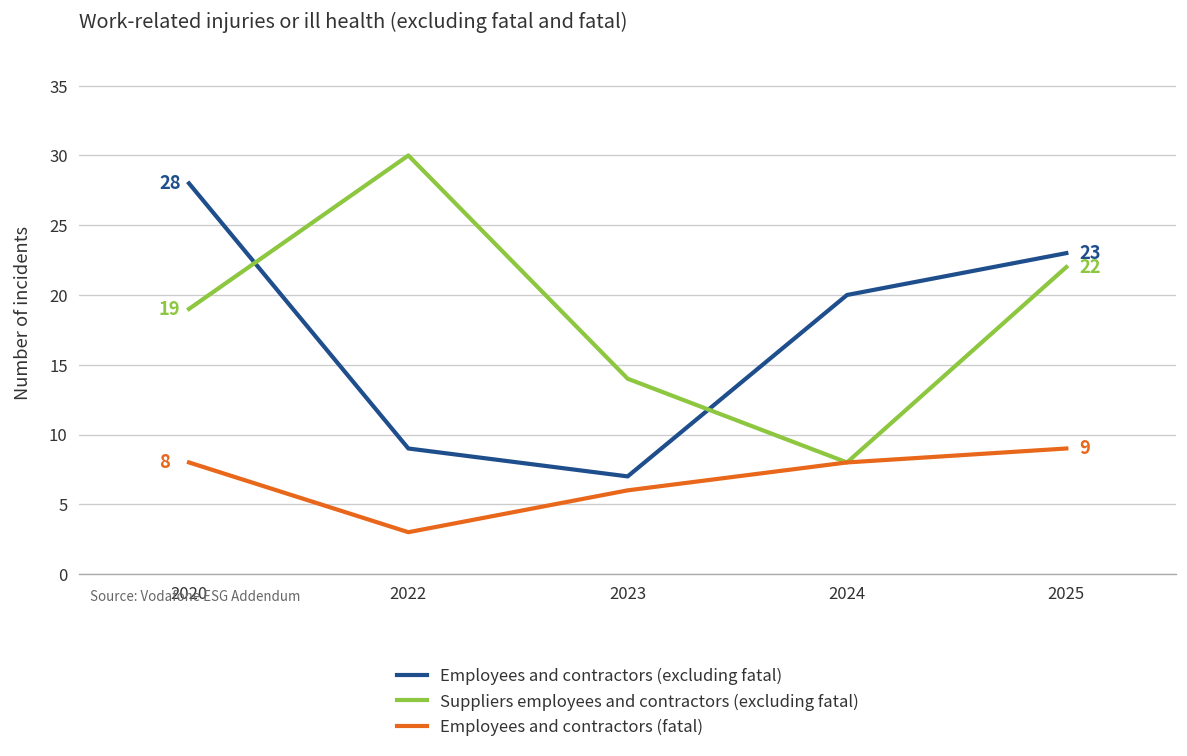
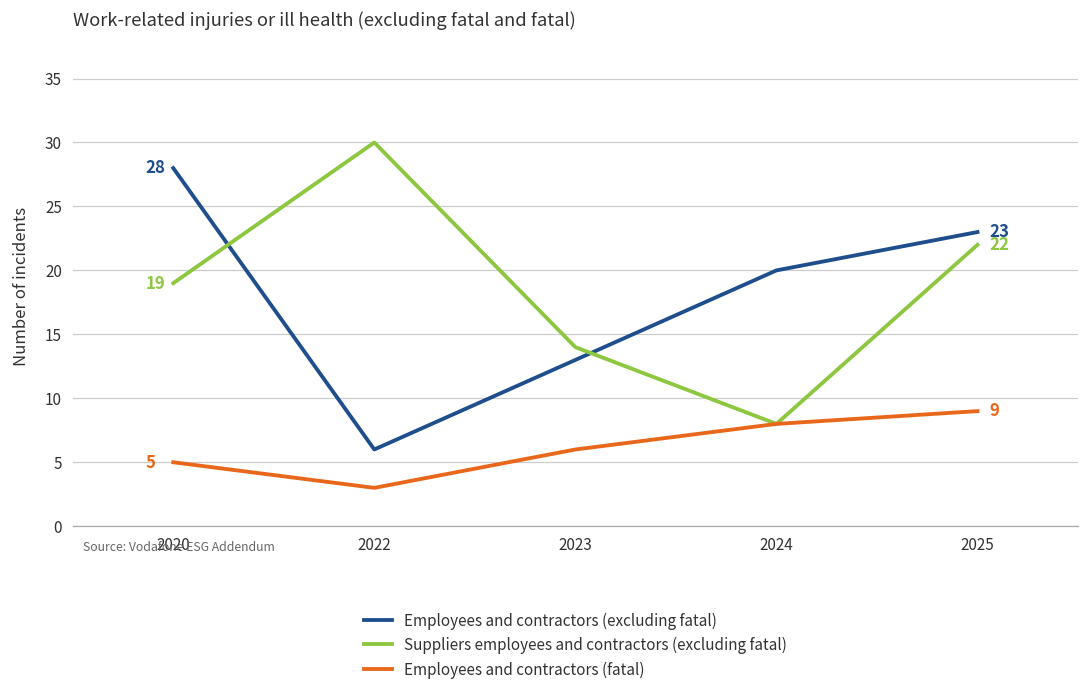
  {
    "Employees and contractors (excluding fatal)": {
-     "2022": 9,
-     "2023": 7,
+     "2022": 6,
+     "2023": 13,
      "2024": 20
    },
    "Suppliers employees and contractors (excluding fatal)": {
      "2020": 19
    },
    "Employees and contractors (fatal)": {
-     "2020": 8,
+     "2020": 5,
      "2025": 9
    }
  }
